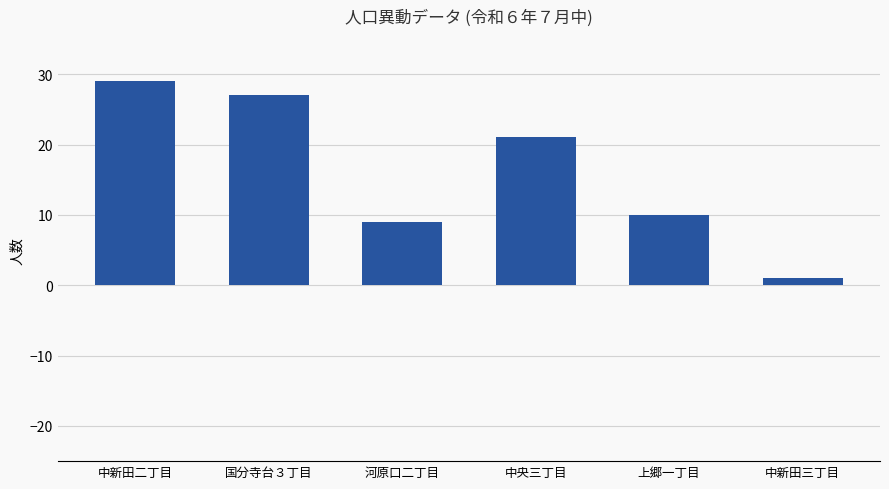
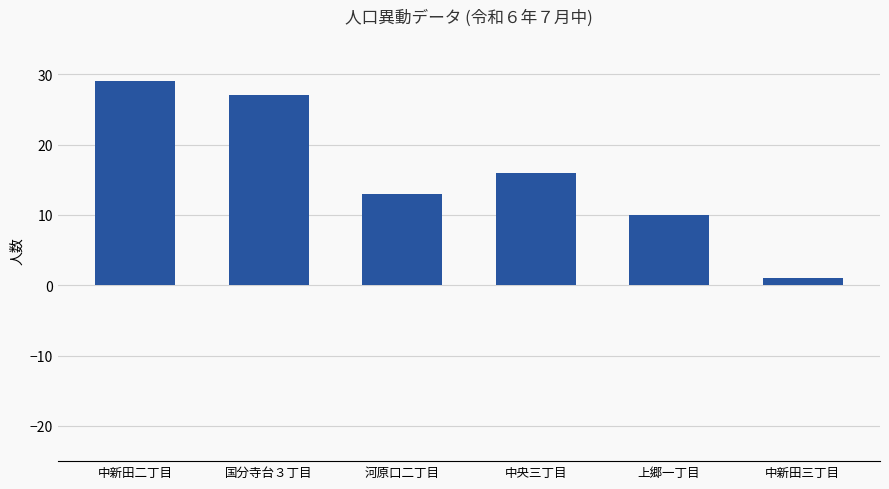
  {
    "中新田二丁目": 29,
    "国分寺台３丁目": 27,
-   "河原口二丁目": 9,
-   "中央三丁目": 21,
+   "河原口二丁目": 13,
+   "中央三丁目": 16,
    "上郷一丁目": 10,
    "中新田三丁目": 1
  }
